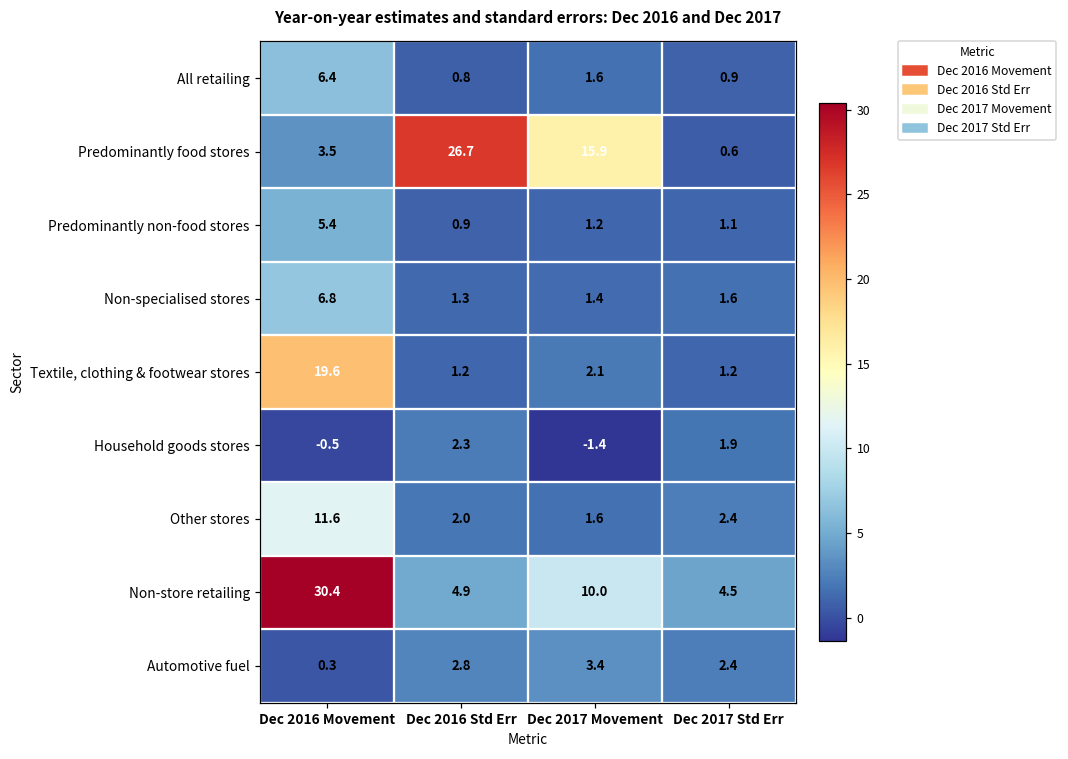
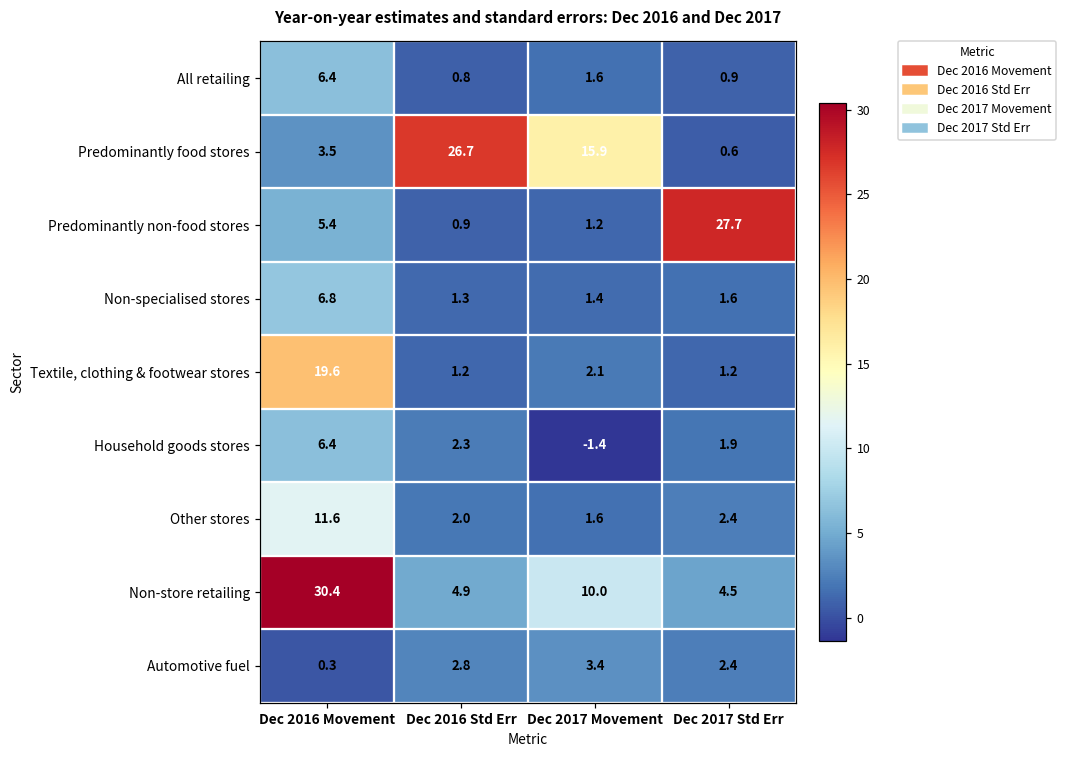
  {
    "All retailing": {
      "Dec 2016 Movement": 6.4,
      "Dec 2016 Std Err": 0.8,
      "Dec 2017 Movement": 1.6,
      "Dec 2017 Std Err": 0.9
    },
    "Predominantly food stores": {
      "Dec 2016 Movement": 3.5,
      "Dec 2016 Std Err": 26.7,
      "Dec 2017 Movement": 15.9,
      "Dec 2017 Std Err": 0.6
    },
    "Predominantly non-food stores": {
      "Dec 2016 Movement": 5.4,
      "Dec 2016 Std Err": 0.9,
      "Dec 2017 Movement": 1.2,
-     "Dec 2017 Std Err": 1.1
+     "Dec 2017 Std Err": 27.7
    },
    "Non-specialised stores": {
      "Dec 2016 Movement": 6.8,
      "Dec 2016 Std Err": 1.3,
      "Dec 2017 Movement": 1.4,
      "Dec 2017 Std Err": 1.6
    },
    "Textile, clothing & footwear stores": {
      "Dec 2016 Movement": 19.6,
      "Dec 2016 Std Err": 1.2,
      "Dec 2017 Movement": 2.1,
      "Dec 2017 Std Err": 1.2
    },
    "Household goods stores": {
-     "Dec 2016 Movement": -0.5,
+     "Dec 2016 Movement": 6.4,
      "Dec 2016 Std Err": 2.3,
      "Dec 2017 Movement": -1.4,
      "Dec 2017 Std Err": 1.9
    },
    "Other stores": {
      "Dec 2016 Movement": 11.6,
      "Dec 2016 Std Err": 2.0,
      "Dec 2017 Movement": 1.6,
      "Dec 2017 Std Err": 2.4
    },
    "Non-store retailing": {
      "Dec 2016 Movement": 30.4,
      "Dec 2016 Std Err": 4.9,
      "Dec 2017 Movement": 10.0,
      "Dec 2017 Std Err": 4.5
    },
    "Automotive fuel": {
      "Dec 2016 Movement": 0.3,
      "Dec 2016 Std Err": 2.8,
      "Dec 2017 Movement": 3.4,
      "Dec 2017 Std Err": 2.4
    }
  }
